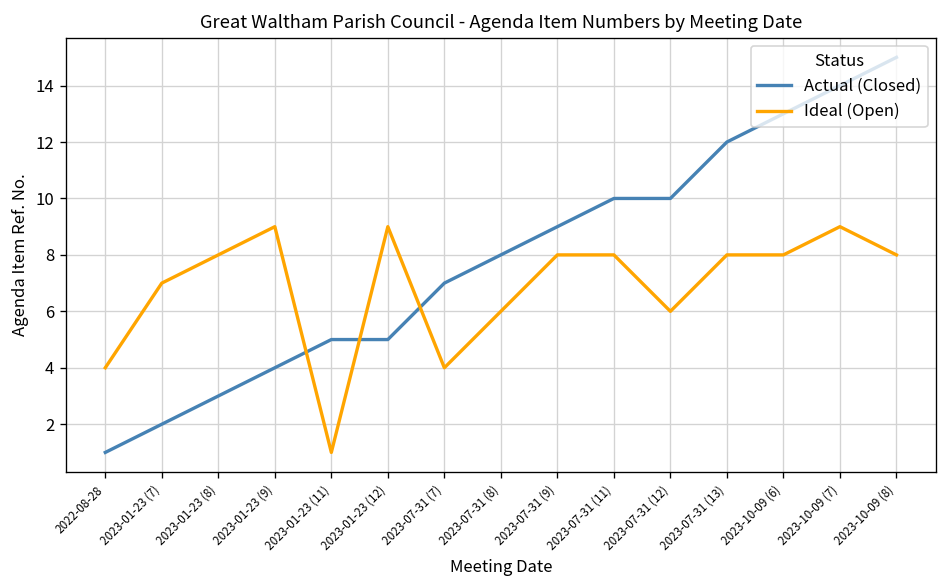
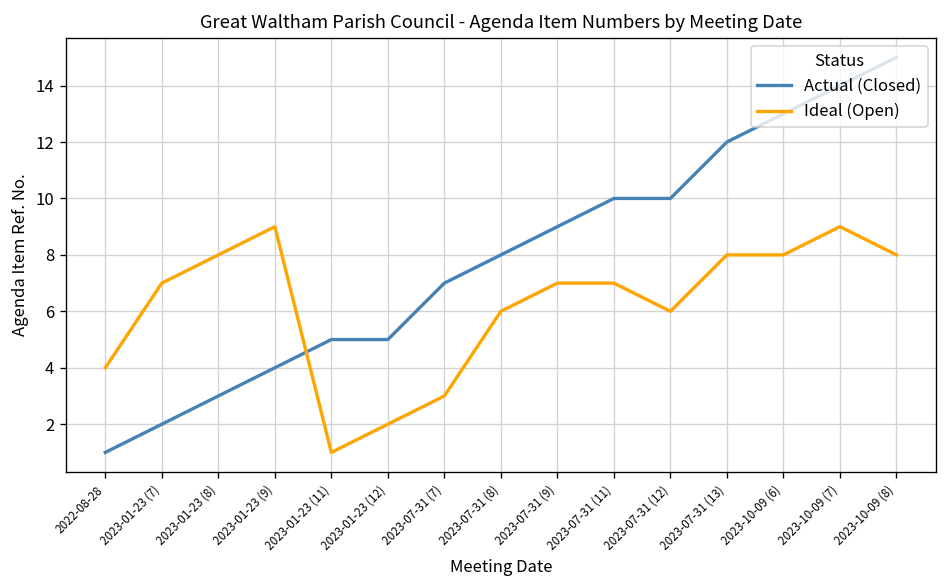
  {
    "Actual (Closed)": {
      "2022-08-28": 1,
      "2023-01-23 (7)": 2,
      "2023-01-23 (8)": 3,
      "2023-01-23 (9)": 4,
      "2023-01-23 (11)": 5,
      "2023-01-23 (12)": 5,
      "2023-07-31 (7)": 7,
      "2023-07-31 (8)": 8,
      "2023-07-31 (9)": 9,
      "2023-07-31 (11)": 10,
      "2023-07-31 (12)": 10,
      "2023-07-31 (13)": 12
    },
    "Ideal (Open)": {
      "2022-08-28": 4,
      "2023-01-23 (7)": 7,
      "2023-01-23 (8)": 8,
      "2023-01-23 (9)": 9,
      "2023-01-23 (11)": 1,
-     "2023-01-23 (12)": 9,
-     "2023-07-31 (7)": 4,
+     "2023-01-23 (12)": 2,
+     "2023-07-31 (7)": 3,
      "2023-07-31 (8)": 6,
-     "2023-07-31 (9)": 8,
-     "2023-07-31 (11)": 8,
+     "2023-07-31 (9)": 7,
+     "2023-07-31 (11)": 7,
      "2023-07-31 (12)": 6,
      "2023-07-31 (13)": 8,
      "2023-10-09 (6)": 8,
      "2023-10-09 (7)": 9,
      "2023-10-09 (8)": 8
    }
  }
